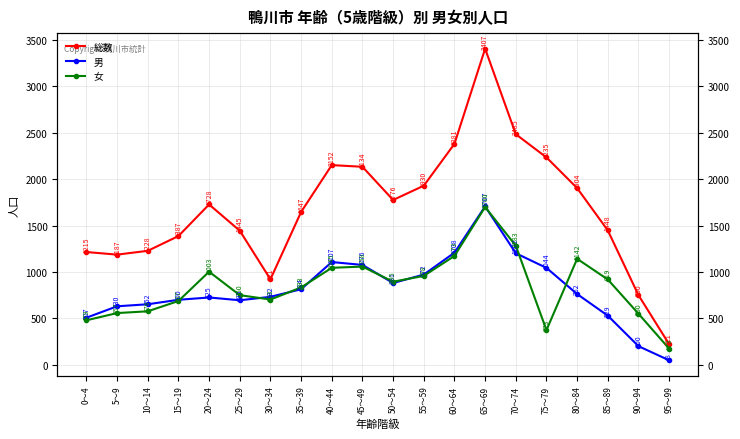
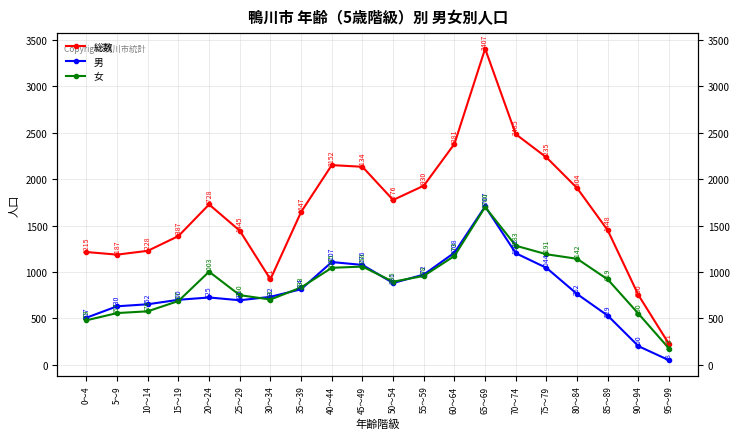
  {
    "総数": {
      "0～4": 1215,
      "5～9": 1187,
      "10～14": 1228,
      "15～19": 1387,
      "20～24": 1728,
      "25～29": 1445,
      "30～34": 921,
      "35～39": 1647,
      "40～44": 2152,
      "45～49": 2134,
      "50～54": 1776,
      "55～59": 1930,
      "60～64": 2381,
      "65～69": 3407,
      "70～74": 2485,
      "75～79": 2235,
      "80～84": 1904,
      "85～89": 1448,
      "90～94": 750
    },
    "男": {
      "20～24": 725,
      "80～84": 762,
      "85～89": 529,
      "90～94": 200,
      "95～99": 48
    },
    "女": {
      "20～24": 1003,
-     "75～79": 373,
+     "75～79": 1191,
      "80～84": 1142,
      "85～89": 919,
      "90～94": 550
    }
  }
